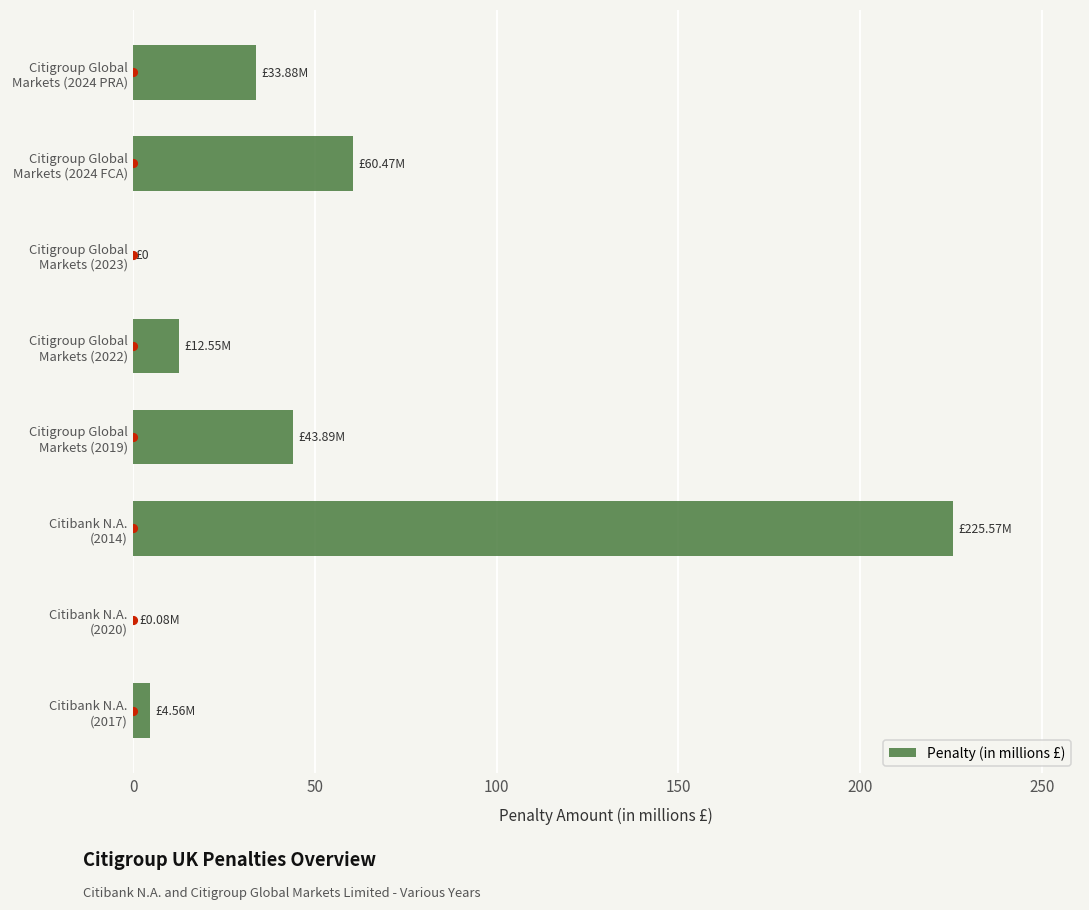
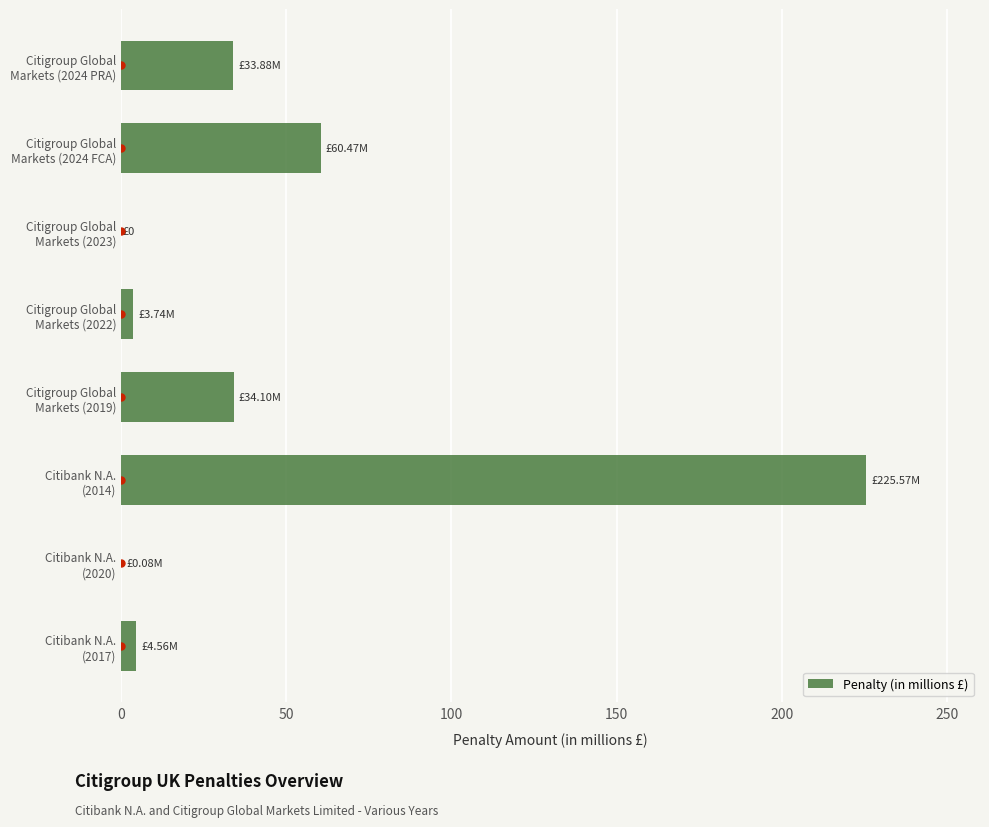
  {
    "Penalty (in millions £)": {
      "Citigroup Global Markets (2024 PRA)": "£33.88M",
      "Citigroup Global Markets (2024 FCA)": "£60.47M",
-     "Citigroup Global Markets (2022)": "£12.55M",
-     "Citigroup Global Markets (2019)": "£43.89M",
+     "Citigroup Global Markets (2022)": "£3.74M",
+     "Citigroup Global Markets (2019)": "£34.10M",
      "Citibank N.A. (2014)": "£225.57M",
      "Citibank N.A. (2020)": "£0.08M",
      "Citibank N.A. (2017)": "£4.56M"
    }
  }
